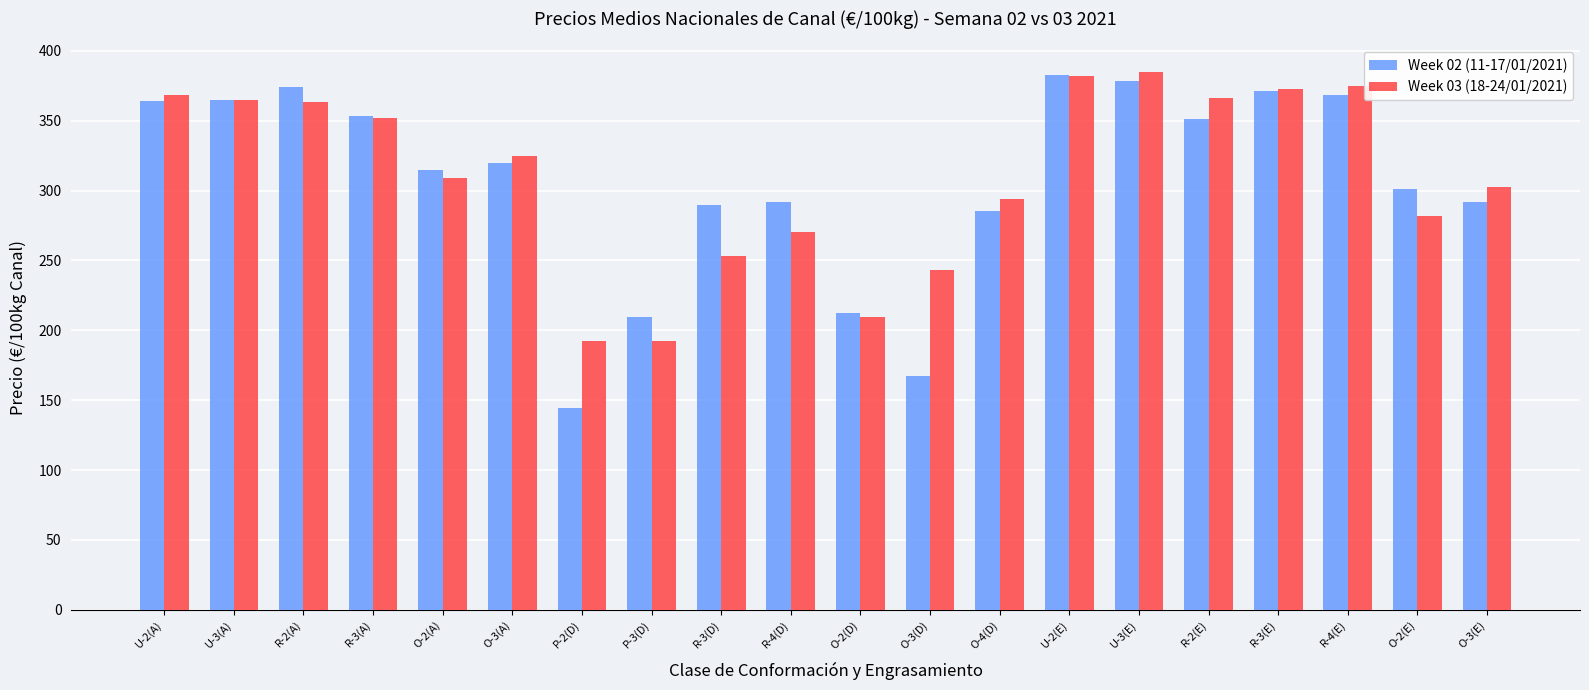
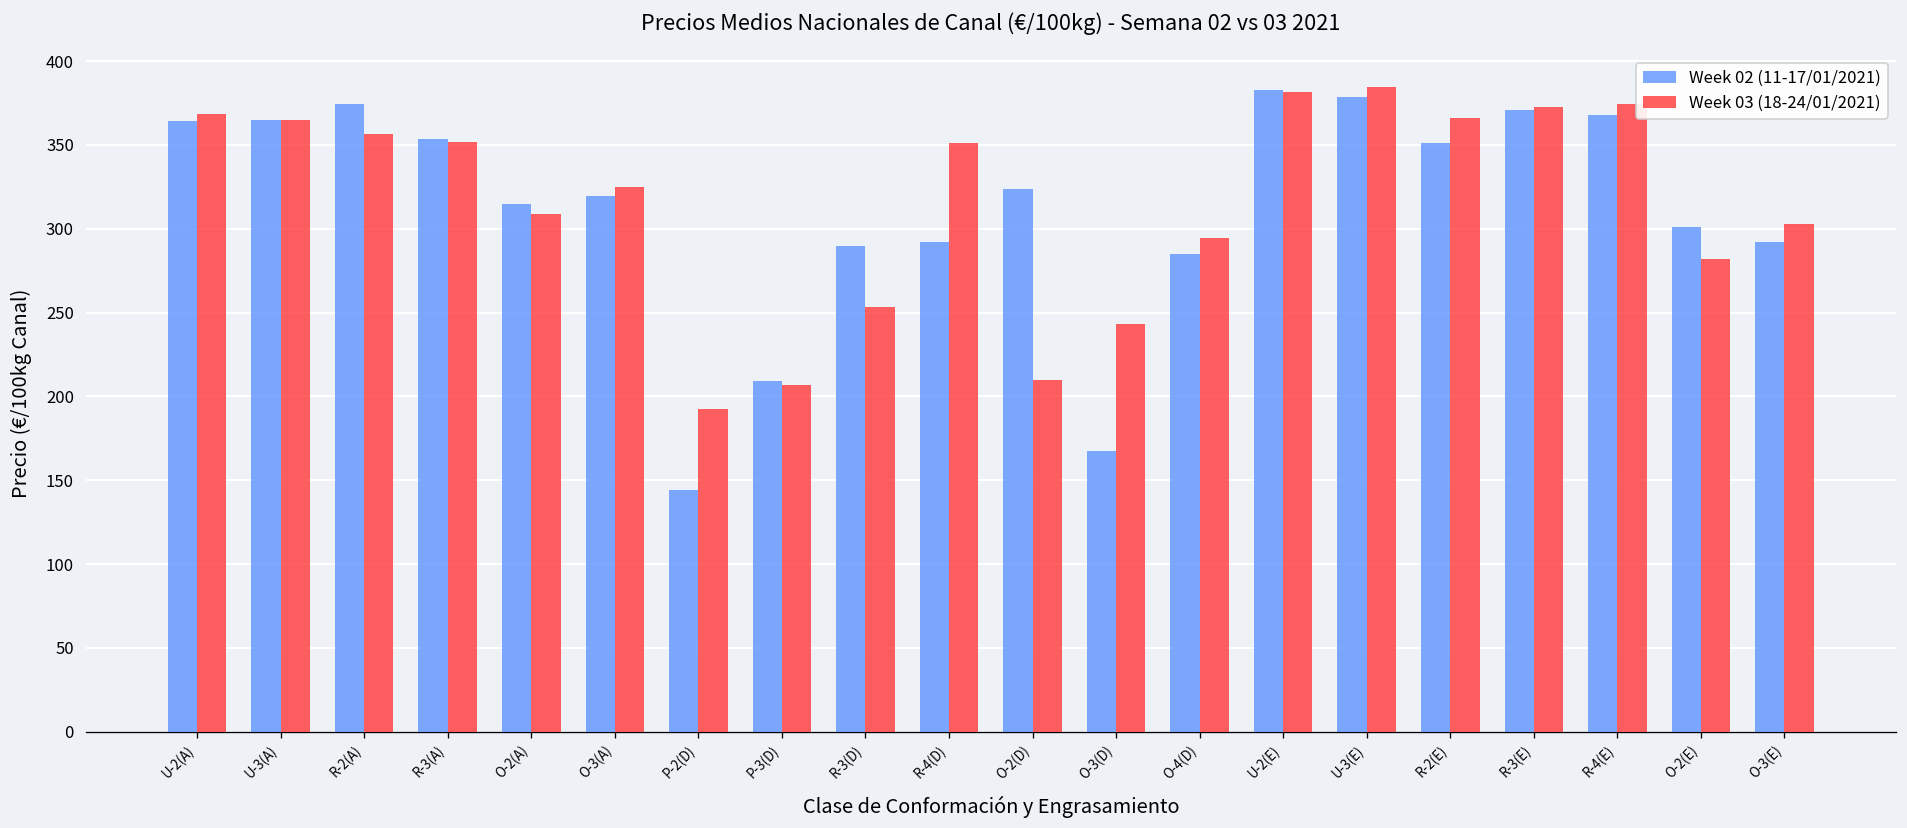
  {
    "Week 02 (11-17/01/2021)": {
      "U-2(A)": 364,
      "U-3(A)": 365,
      "R-2(A)": 374,
      "R-3(A)": 353,
      "O-2(A)": 315,
      "O-3(A)": 320,
      "P-2(D)": 144,
      "P-3(D)": 209,
      "R-3(D)": 290,
      "R-4(D)": 292,
-     "O-2(D)": 212,
+     "O-2(D)": 324,
      "O-3(D)": 168,
      "O-4(D)": 285,
      "U-2(E)": 382,
      "U-3(E)": 379,
      "R-2(E)": 351,
      "R-3(E)": 371,
      "R-4(E)": 368,
      "O-2(E)": 301,
      "O-3(E)": 292
    },
    "Week 03 (18-24/01/2021)": {
      "U-2(A)": 369,
      "U-3(A)": 365,
-     "R-2(A)": 364,
+     "R-2(A)": 357,
      "R-3(A)": 352,
      "O-2(A)": 309,
      "O-3(A)": 325,
      "P-2(D)": 192,
-     "P-3(D)": 192,
+     "P-3(D)": 207,
      "R-3(D)": 253,
-     "R-4(D)": 271,
+     "R-4(D)": 351,
      "O-2(D)": 210,
      "O-3(D)": 243,
      "O-4(D)": 294,
      "U-2(E)": 382,
      "U-3(E)": 385,
      "R-2(E)": 366,
      "R-3(E)": 373,
      "R-4(E)": 375,
      "O-2(E)": 282,
      "O-3(E)": 303
    }
  }
